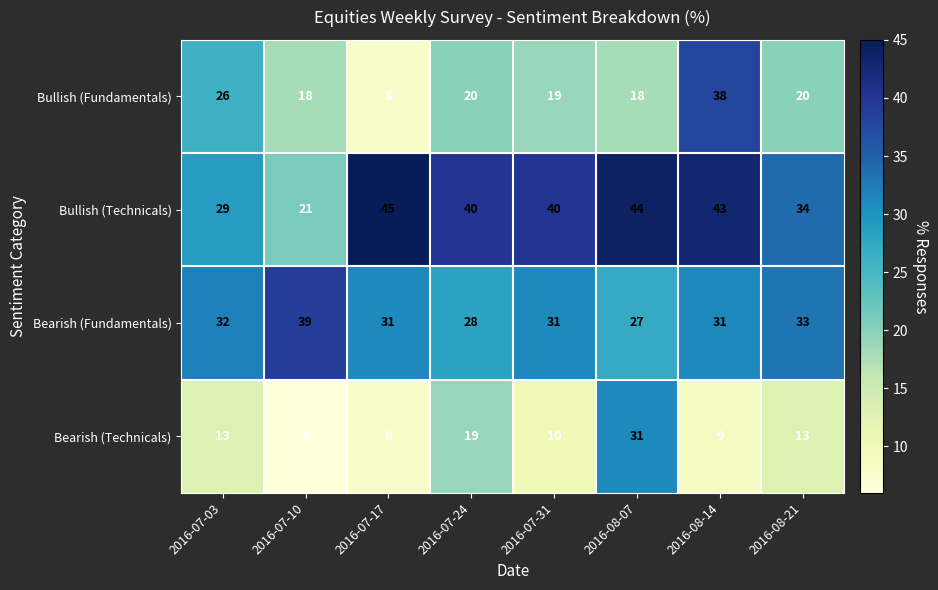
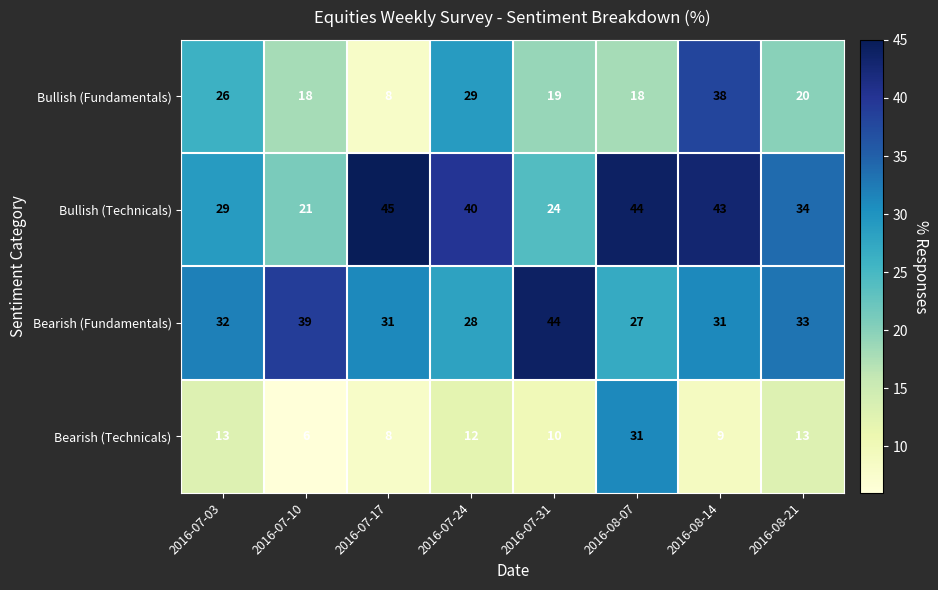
  {
    "Bullish (Fundamentals)": {
      "2016-07-03": 26,
      "2016-07-10": 18,
      "2016-07-17": 8,
-     "2016-07-24": 20,
+     "2016-07-24": 29,
      "2016-07-31": 19,
      "2016-08-07": 18,
      "2016-08-14": 38,
      "2016-08-21": 20
    },
    "Bullish (Technicals)": {
      "2016-07-03": 29,
      "2016-07-10": 21,
      "2016-07-17": 45,
      "2016-07-24": 40,
-     "2016-07-31": 40,
+     "2016-07-31": 24,
      "2016-08-07": 44,
      "2016-08-14": 43,
      "2016-08-21": 34
    },
    "Bearish (Fundamentals)": {
      "2016-07-03": 32,
      "2016-07-10": 39,
      "2016-07-17": 31,
      "2016-07-24": 28,
-     "2016-07-31": 31,
+     "2016-07-31": 44,
      "2016-08-07": 27,
      "2016-08-14": 31,
      "2016-08-21": 33
    },
    "Bearish (Technicals)": {
      "2016-07-03": 13,
      "2016-07-17": 8,
-     "2016-07-24": 19,
+     "2016-07-24": 12,
      "2016-07-31": 10,
      "2016-08-07": 31,
      "2016-08-14": 9,
      "2016-08-21": 13
    }
  }
